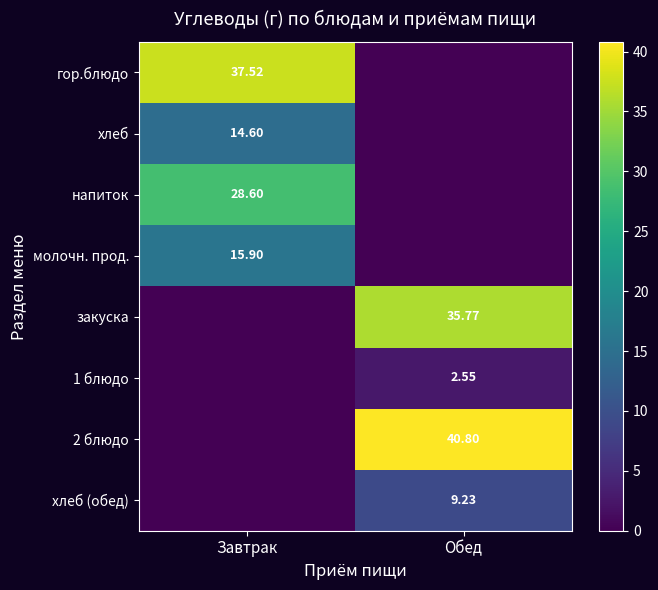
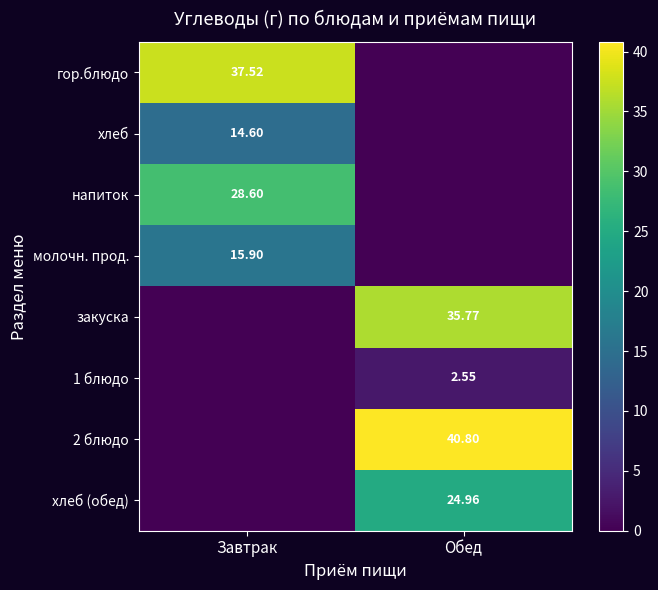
  {
    "гор.блюдо": {
      "Завтрак": 37.52
    },
    "хлеб": {
      "Завтрак": 14.60
    },
    "напиток": {
      "Завтрак": 28.60
    },
    "молочн. прод.": {
      "Завтрак": 15.90
    },
    "закуска": {
      "Обед": 35.77
    },
    "1 блюдо": {
      "Обед": 2.55
    },
    "2 блюдо": {
      "Обед": 40.80
    },
    "хлеб (обед)": {
-     "Обед": 9.23
+     "Обед": 24.96
    }
  }
